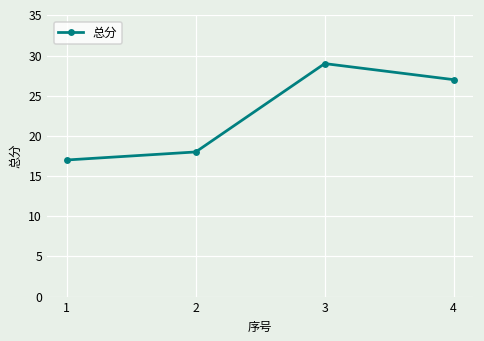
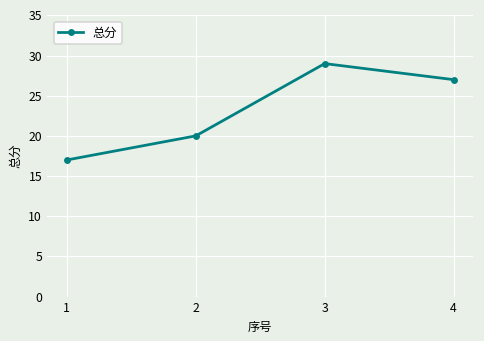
  {
    "1": 17,
-   "2": 18,
+   "2": 20,
    "3": 29,
    "4": 27
  }
